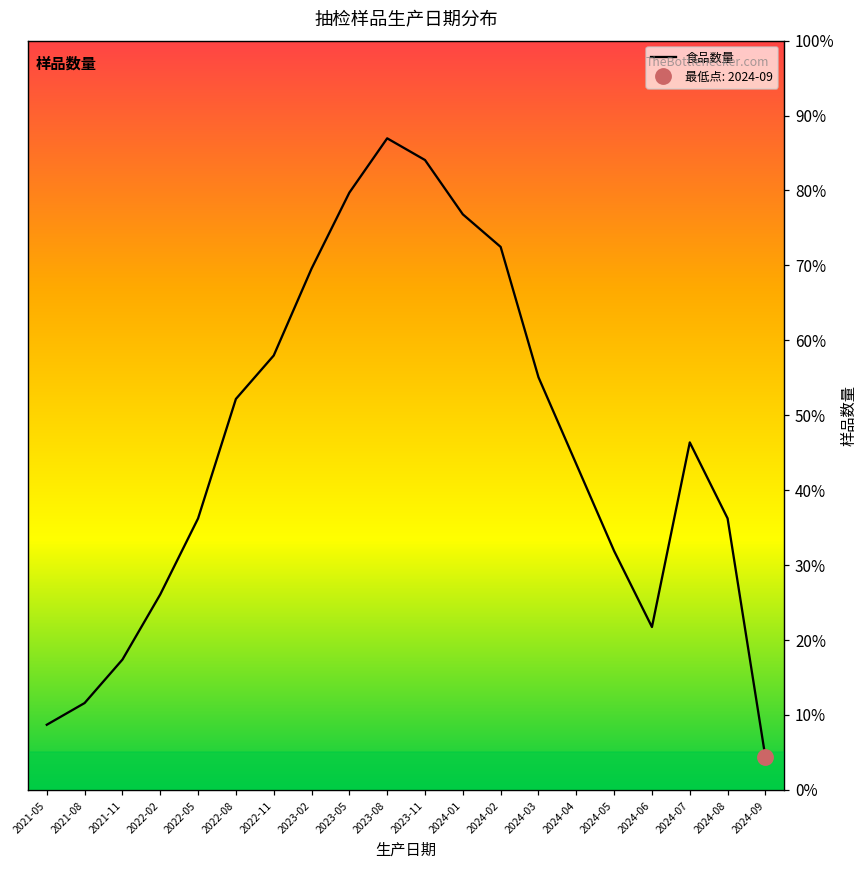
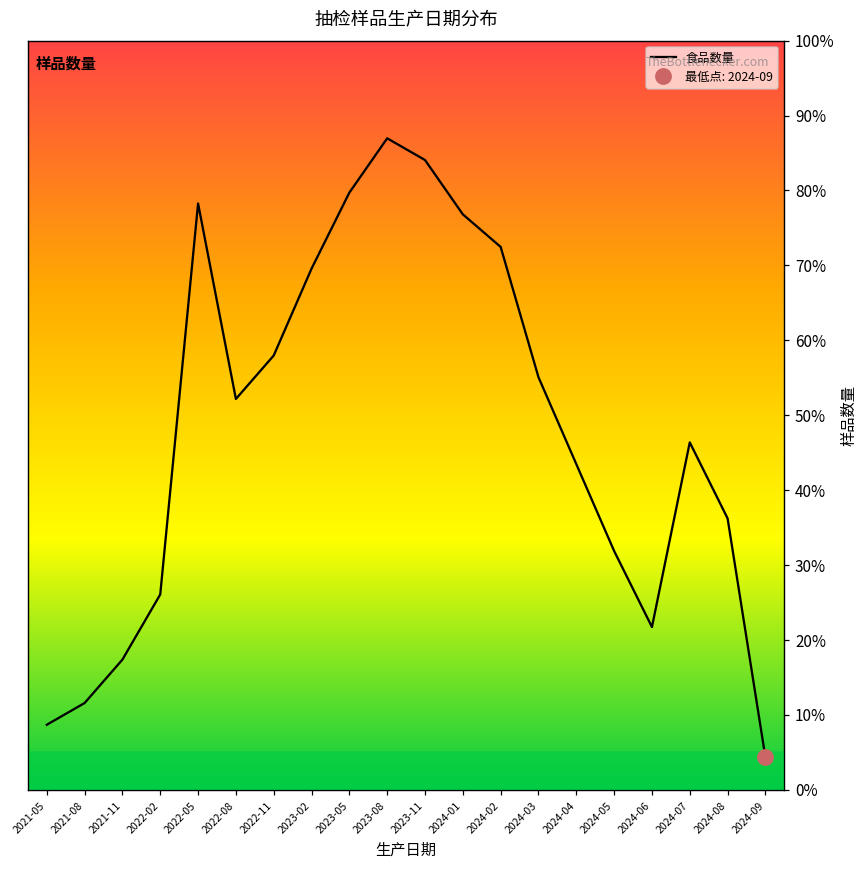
  {
    "食品数量": {
      "2021-05": "9%",
      "2021-08": "12%",
      "2021-11": "17%",
      "2022-02": "26%",
-     "2022-05": "36%",
+     "2022-05": "78%",
      "2022-08": "52%",
      "2022-11": "58%",
      "2023-02": "70%",
      "2023-05": "80%",
      "2023-08": "87%",
      "2023-11": "84%",
      "2024-01": "77%",
      "2024-02": "72%",
      "2024-03": "55%",
      "2024-04": "43%",
      "2024-05": "32%",
      "2024-06": "22%",
      "2024-07": "46%",
      "2024-08": "36%"
    }
  }
